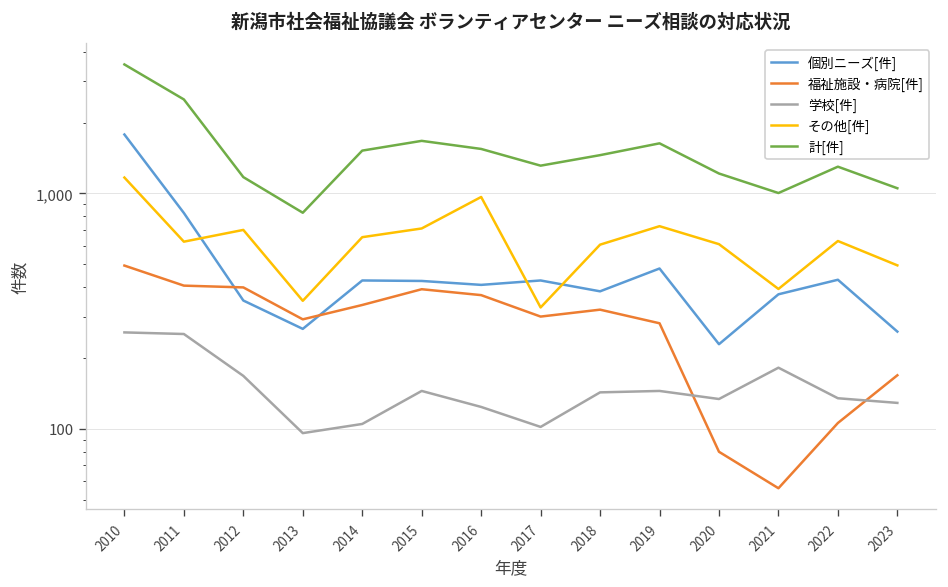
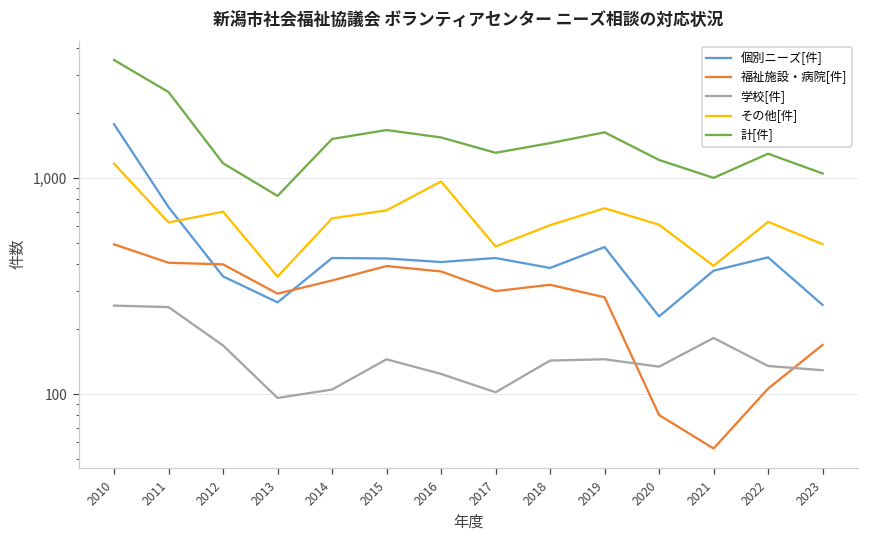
  {
    "個別ニーズ[件]": {
      "2010": "1,800",
-     "2011": "830",
+     "2011": "740",
      "2012": "350",
      "2013": "270",
      "2014": "430",
      "2015": "430",
      "2016": "410",
      "2017": "430",
      "2018": "380",
      "2019": "480",
      "2020": "230",
      "2021": "370",
      "2022": "430",
      "2023": "260"
    },
    "福祉施設・病院[件]": {
      "2010": "490",
      "2011": "410",
      "2012": "400",
      "2013": "290",
      "2014": "340",
      "2015": "390",
      "2016": "370",
      "2017": "300",
      "2018": "320",
      "2019": "280",
      "2020": "80",
      "2021": "56",
      "2022": "110",
      "2023": "170"
    },
    "学校[件]": {
      "2010": "260",
      "2011": "250",
      "2012": "170",
      "2013": "100",
      "2014": "110",
      "2015": "150",
      "2016": "120",
      "2017": "100",
      "2018": "140",
      "2019": "150",
      "2020": "130",
      "2021": "180",
      "2022": "140",
      "2023": "130"
    },
    "その他[件]": {
      "2010": "1,200",
      "2011": "620",
      "2012": "700",
      "2013": "350",
      "2014": "650",
      "2015": "710",
      "2016": "1,000",
-     "2017": "330",
+     "2017": "480",
      "2018": "610",
      "2019": "730",
      "2020": "610",
      "2021": "390",
      "2022": "630",
      "2023": "500"
    },
    "計[件]": {
      "2010": "3,500",
      "2011": "2,500",
      "2012": "1,200",
      "2013": "830",
      "2014": "1,500",
      "2015": "1,700",
      "2016": "1,500",
      "2017": "1,300",
      "2018": "1,500",
      "2019": "1,600",
      "2020": "1,200",
      "2021": "1,000",
      "2022": "1,300",
      "2023": "1,100"
    }
  }
